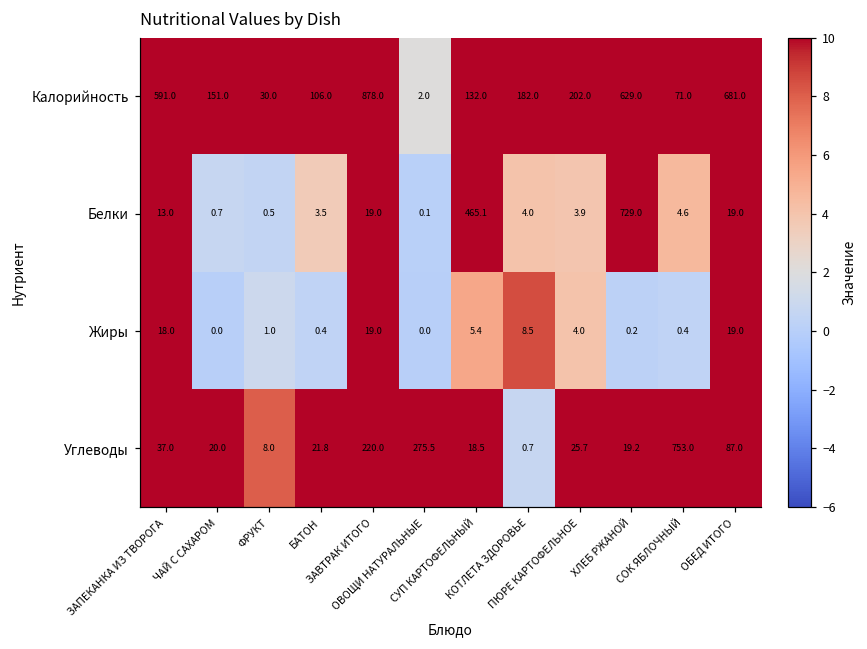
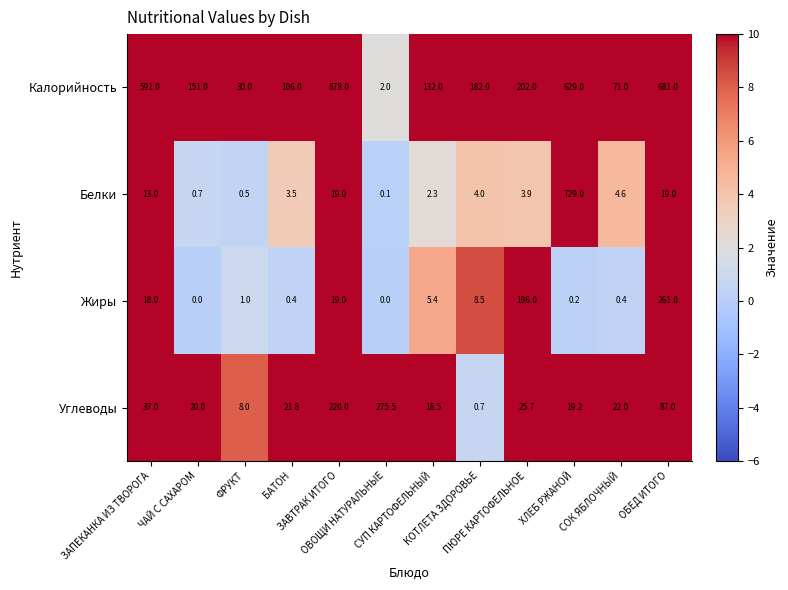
  {
    "Калорийность": {
      "ЗАПЕКАНКА ИЗ ТВОРОГА": 591.0,
      "ЧАЙ С САХАРОМ": 151.0,
      "ФРУКТ": 30.0,
      "БАТОН": 106.0,
      "ЗАВТРАК ИТОГО": 878.0,
      "ОВОЩИ НАТУРАЛЬНЫЕ": 2.0,
      "СУП КАРТОФЕЛЬНЫЙ": 132.0,
      "КОТЛЕТА ЗДОРОВЬЕ": 182.0,
      "ПЮРЕ КАРТОФЕЛЬНОЕ": 202.0,
      "ХЛЕБ РЖАНОЙ": 629.0,
      "СОК ЯБЛОЧНЫЙ": 71.0,
      "ОБЕД ИТОГО": 681.0
    },
    "Белки": {
      "ЗАПЕКАНКА ИЗ ТВОРОГА": 13.0,
      "ЧАЙ С САХАРОМ": 0.7,
      "ФРУКТ": 0.5,
      "БАТОН": 3.5,
      "ЗАВТРАК ИТОГО": 19.0,
      "ОВОЩИ НАТУРАЛЬНЫЕ": 0.1,
-     "СУП КАРТОФЕЛЬНЫЙ": 465.1,
+     "СУП КАРТОФЕЛЬНЫЙ": 2.3,
      "КОТЛЕТА ЗДОРОВЬЕ": 4.0,
      "ПЮРЕ КАРТОФЕЛЬНОЕ": 3.9,
      "ХЛЕБ РЖАНОЙ": 729.0,
      "СОК ЯБЛОЧНЫЙ": 4.6,
      "ОБЕД ИТОГО": 19.0
    },
    "Жиры": {
      "ЗАПЕКАНКА ИЗ ТВОРОГА": 18.0,
      "ЧАЙ С САХАРОМ": 0.0,
      "ФРУКТ": 1.0,
      "БАТОН": 0.4,
      "ЗАВТРАК ИТОГО": 19.0,
      "ОВОЩИ НАТУРАЛЬНЫЕ": 0.0,
      "СУП КАРТОФЕЛЬНЫЙ": 5.4,
      "КОТЛЕТА ЗДОРОВЬЕ": 8.5,
-     "ПЮРЕ КАРТОФЕЛЬНОЕ": 4.0,
+     "ПЮРЕ КАРТОФЕЛЬНОЕ": 196.0,
      "ХЛЕБ РЖАНОЙ": 0.2,
      "СОК ЯБЛОЧНЫЙ": 0.4,
-     "ОБЕД ИТОГО": 19.0
+     "ОБЕД ИТОГО": 261.0
    },
    "Углеводы": {
      "ЗАПЕКАНКА ИЗ ТВОРОГА": 37.0,
      "ЧАЙ С САХАРОМ": 20.0,
      "ФРУКТ": 8.0,
      "БАТОН": 21.8,
      "ЗАВТРАК ИТОГО": 220.0,
      "ОВОЩИ НАТУРАЛЬНЫЕ": 275.5,
      "СУП КАРТОФЕЛЬНЫЙ": 18.5,
      "КОТЛЕТА ЗДОРОВЬЕ": 0.7,
      "ПЮРЕ КАРТОФЕЛЬНОЕ": 25.7,
      "ХЛЕБ РЖАНОЙ": 19.2,
-     "СОК ЯБЛОЧНЫЙ": 753.0,
+     "СОК ЯБЛОЧНЫЙ": 22.0,
      "ОБЕД ИТОГО": 87.0
    }
  }
